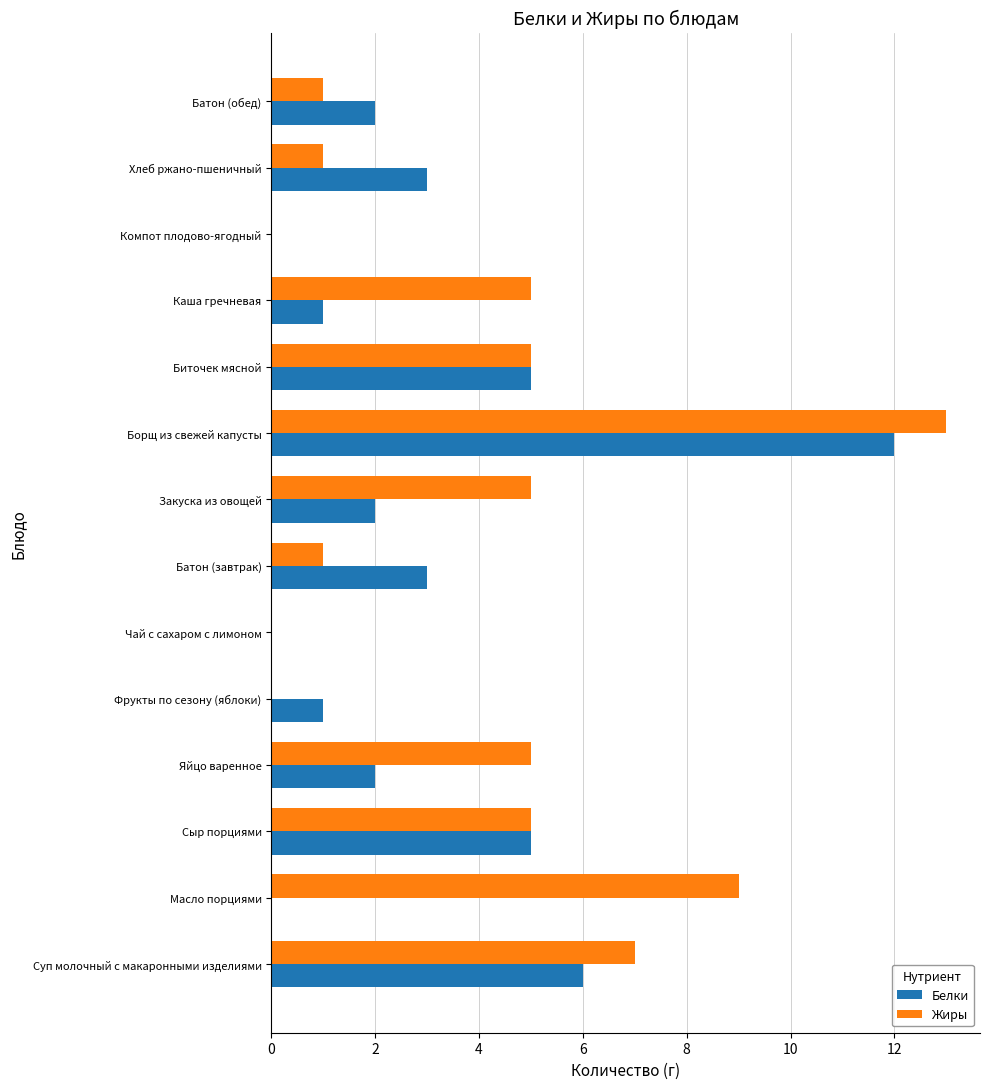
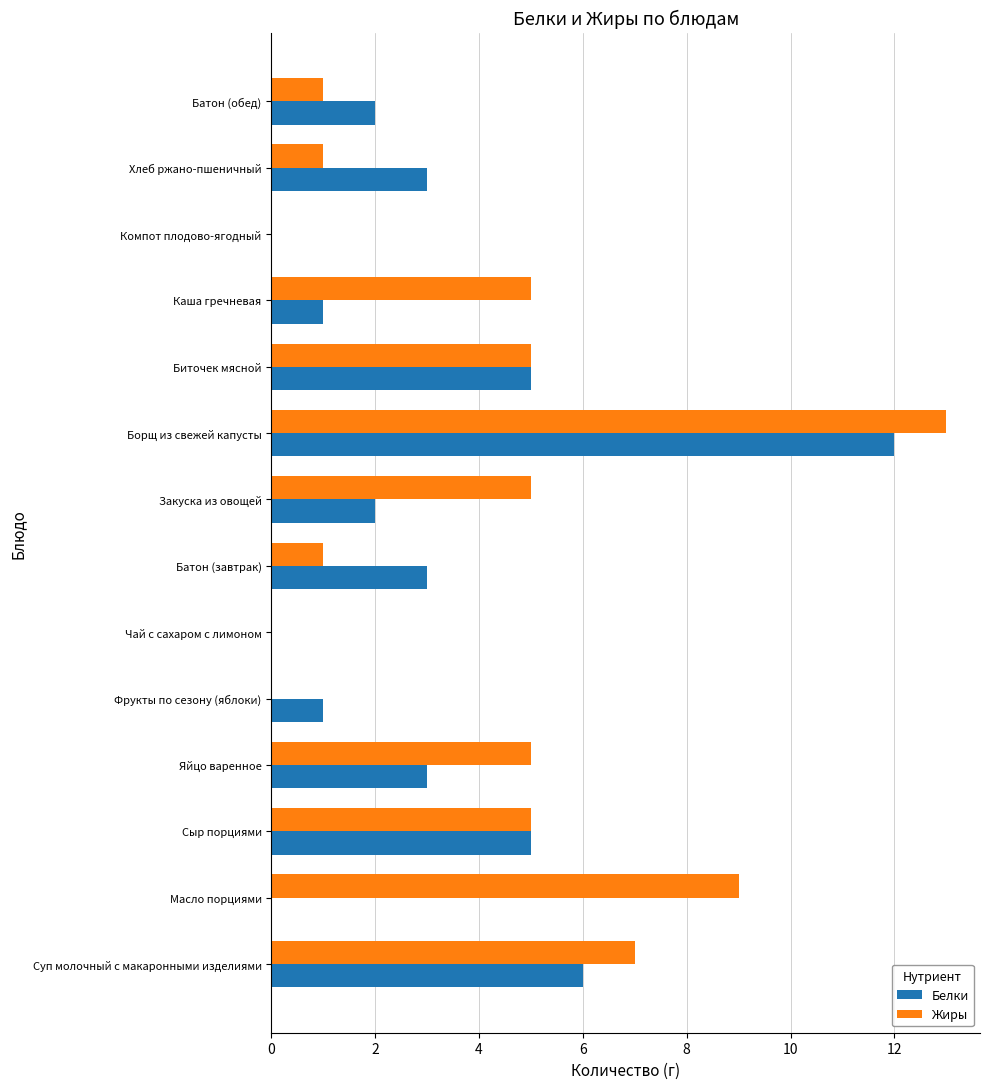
  {
    "Белки": {
      "Батон (обед)": 2,
      "Хлеб ржано-пшеничный": 3,
      "Компот плодово-ягодный": 0,
      "Каша гречневая": 1,
      "Биточек мясной": 5,
      "Борщ из свежей капусты": 12,
      "Закуска из овощей": 2,
      "Батон (завтрак)": 3,
      "Чай с сахаром с лимоном": 0,
      "Фрукты по сезону (яблоки)": 1,
-     "Яйцо варенное": 2,
+     "Яйцо варенное": 3,
      "Сыр порциями": 5,
      "Масло порциями": 0,
      "Суп молочный с макаронными изделиями": 6
    },
    "Жиры": {
      "Батон (обед)": 1,
      "Хлеб ржано-пшеничный": 1,
      "Компот плодово-ягодный": 0,
      "Каша гречневая": 5,
      "Биточек мясной": 5,
      "Борщ из свежей капусты": 13,
      "Закуска из овощей": 5,
      "Батон (завтрак)": 1,
      "Чай с сахаром с лимоном": 0,
      "Фрукты по сезону (яблоки)": 0,
      "Яйцо варенное": 5,
      "Сыр порциями": 5,
      "Масло порциями": 9,
      "Суп молочный с макаронными изделиями": 7
    }
  }
